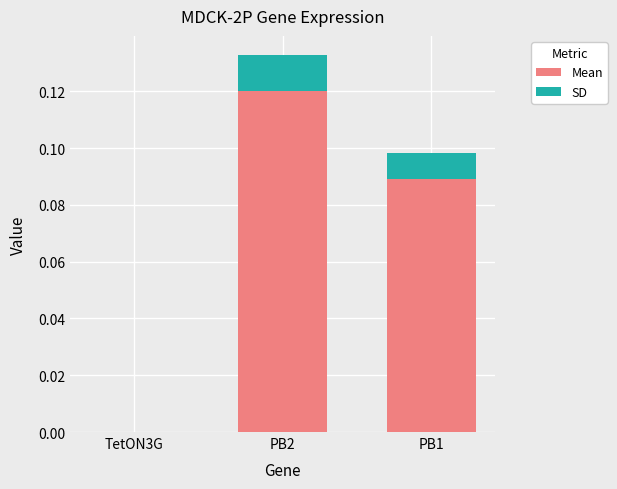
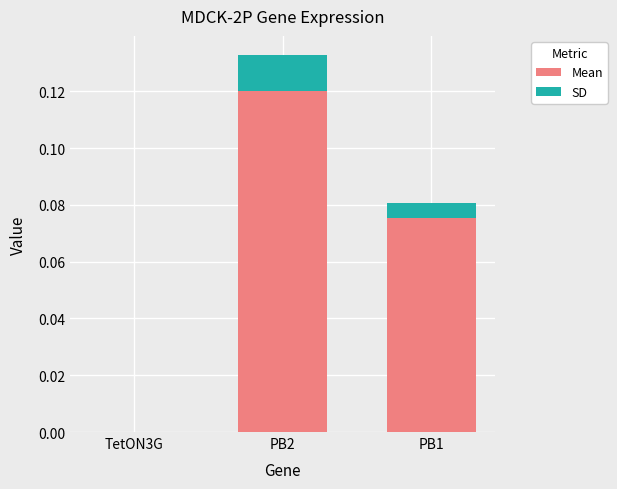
  {
    "Mean": {
      "PB2": 0.120,
-     "PB1": 0.089
+     "PB1": 0.075
    },
    "SD": {
      "PB2": 0.013,
-     "PB1": 0.009
+     "PB1": 0.005
    }
  }
